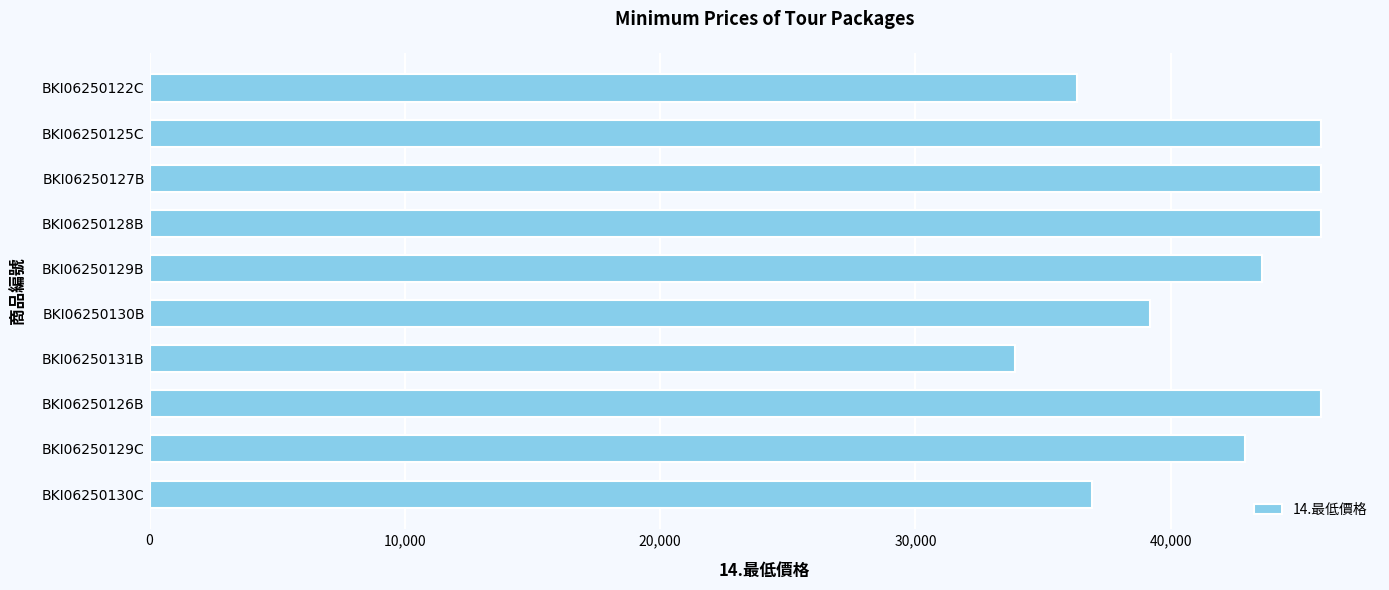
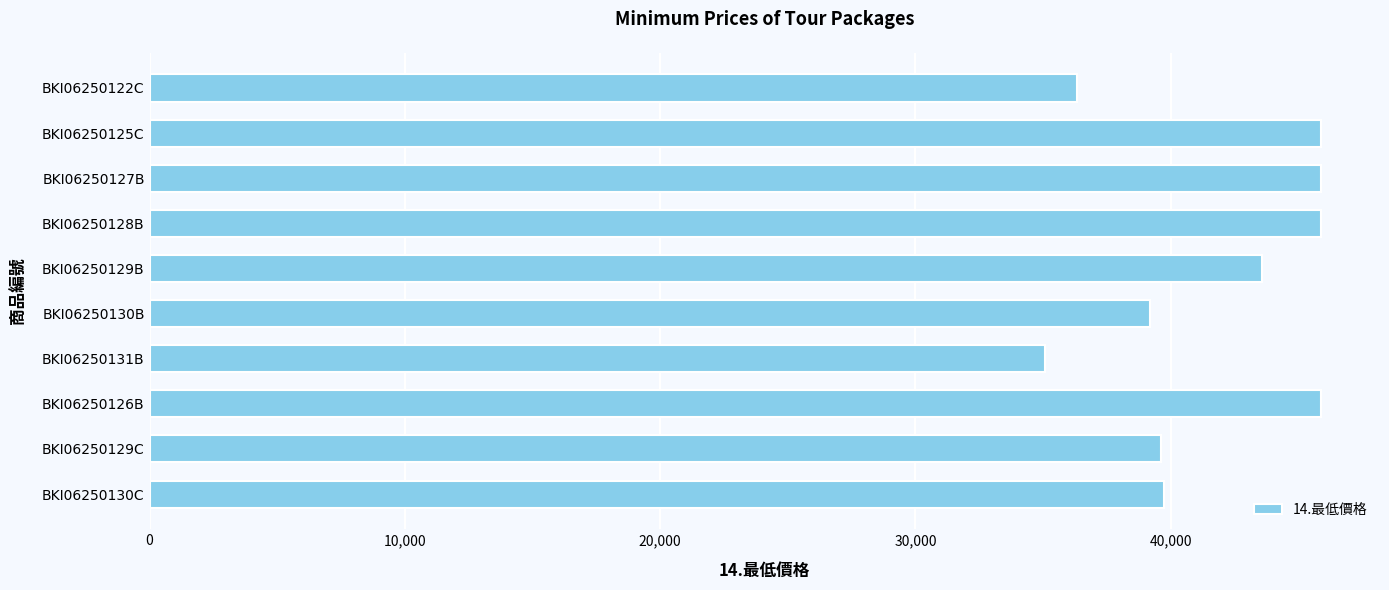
  {
    "BKI06250122C": "36,300",
    "BKI06250125C": "45,900",
    "BKI06250127B": "45,900",
    "BKI06250128B": "45,900",
    "BKI06250129B": "43,600",
    "BKI06250130B": "39,200",
-   "BKI06250131B": "33,900",
+   "BKI06250131B": "35,100",
    "BKI06250126B": "45,900",
-   "BKI06250129C": "42,900",
-   "BKI06250130C": "36,900"
+   "BKI06250129C": "39,600",
+   "BKI06250130C": "39,700"
  }
